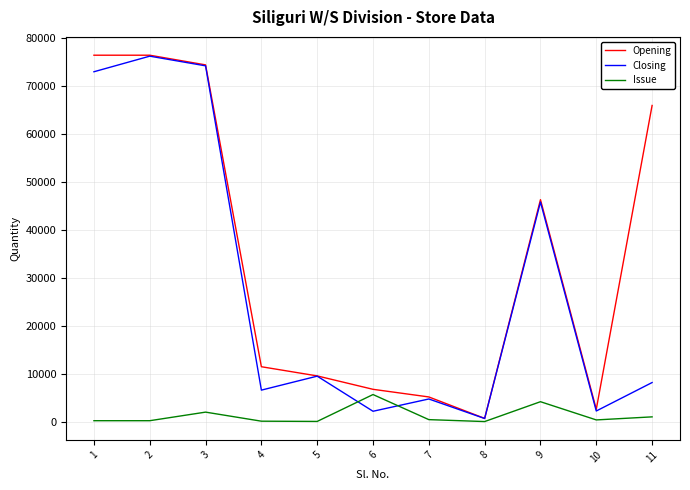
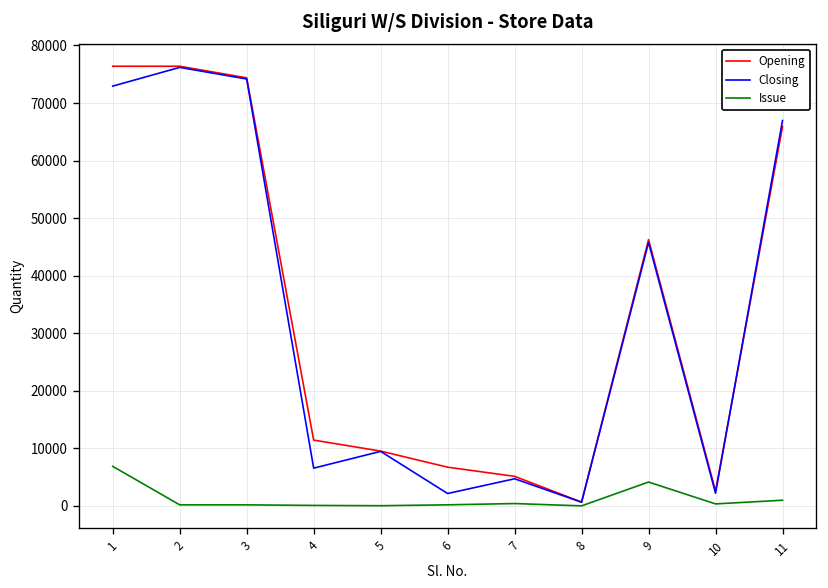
  {
    "Opening": {
      "1": 76000,
      "4": 11000,
      "6": 7000,
      "11": 66000
    },
    "Closing": {
      "1": 73000,
      "4": 7000,
      "6": 2000,
-     "11": 8000
+     "11": 67000
    },
    "Issue": {
-     "1": 0,
+     "1": 7000,
      "2": 0,
-     "3": 2000,
+     "3": 0,
      "4": 0,
      "5": 0,
-     "6": 6000,
+     "6": 0,
      "7": 0,
      "8": 0,
      "9": 4000,
      "10": 0,
      "11": 1000
    }
  }
